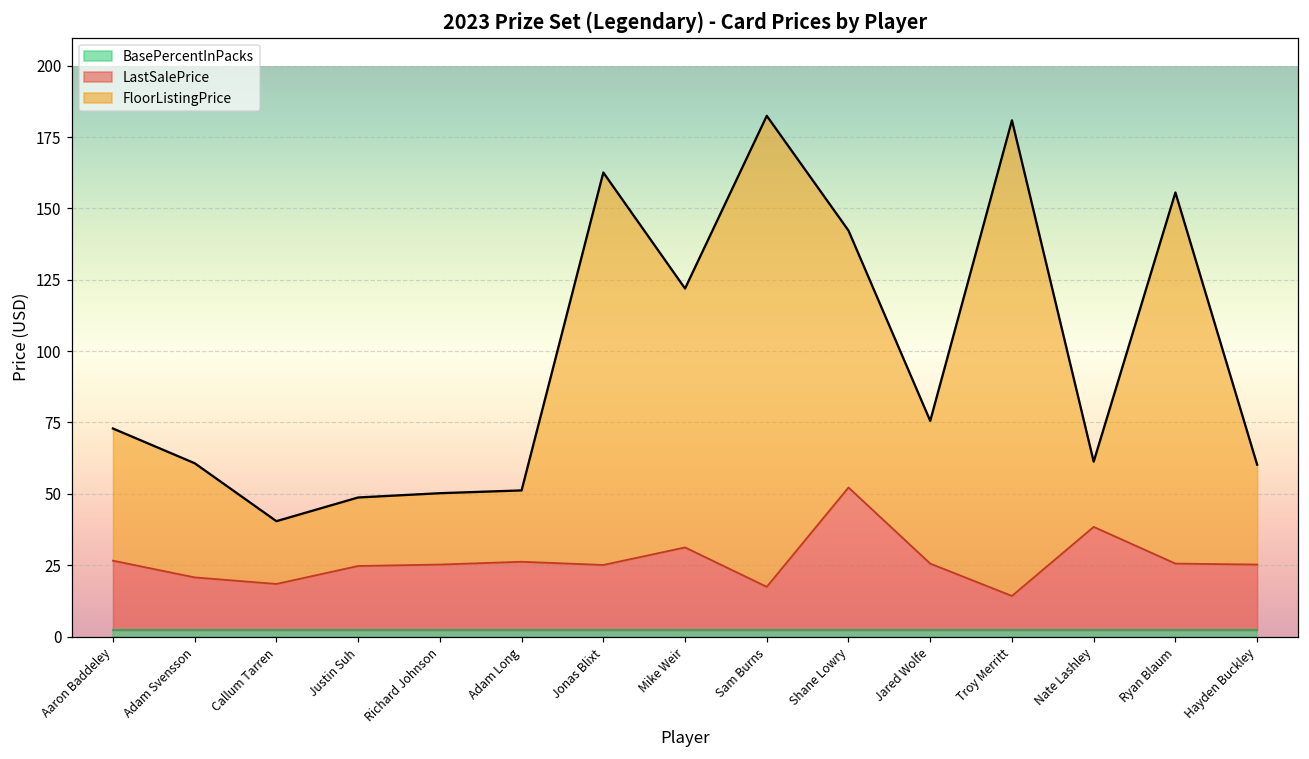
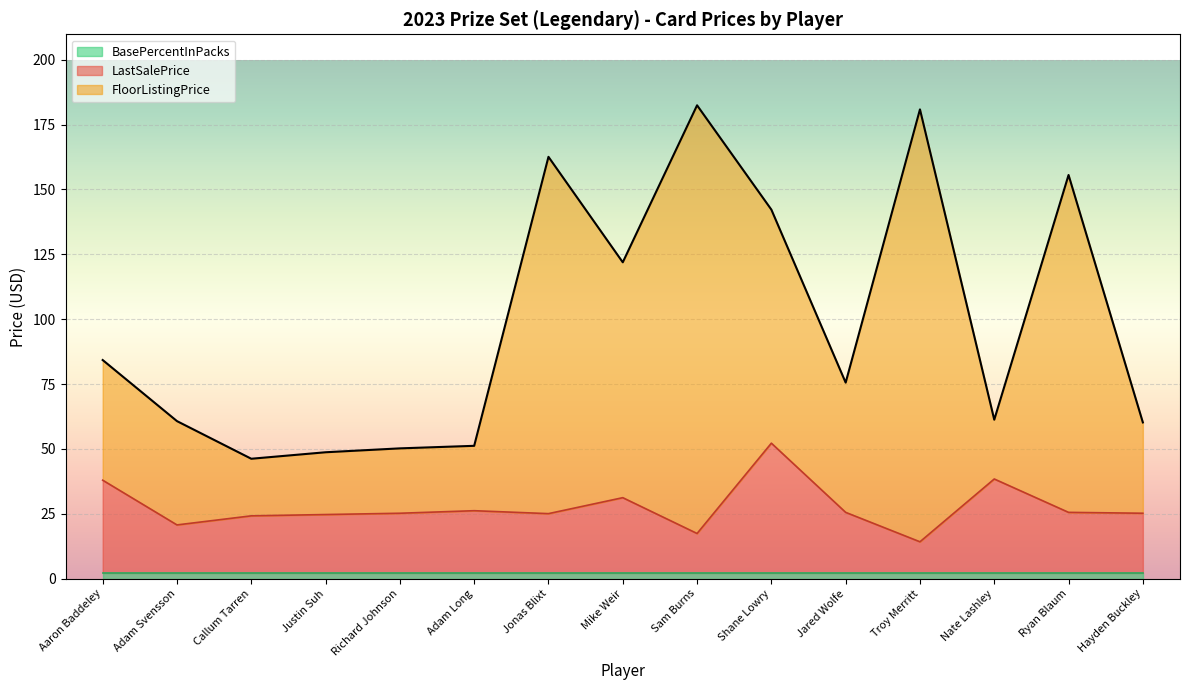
  {
    "FloorListingPrice": {
      "Aaron Baddeley": 46,
      "Adam Svensson": 61,
      "Callum Tarren": 22,
      "Justin Suh": 49,
      "Richard Johnson": 50,
      "Adam Long": 51,
      "Jonas Blixt": 163,
      "Mike Weir": 122,
      "Sam Burns": 182,
      "Shane Lowry": 142,
      "Jared Wolfe": 76,
      "Troy Merritt": 181,
      "Nate Lashley": 61,
      "Ryan Blaum": 156,
      "Hayden Buckley": 60
    },
    "LastSalePrice": {
-     "Aaron Baddeley": 27,
+     "Aaron Baddeley": 38,
      "Adam Svensson": 21,
-     "Callum Tarren": 18,
+     "Callum Tarren": 24,
      "Justin Suh": 25,
      "Richard Johnson": 25,
      "Adam Long": 26,
      "Jonas Blixt": 25,
      "Mike Weir": 31,
      "Sam Burns": 17,
      "Shane Lowry": 52,
      "Jared Wolfe": 26,
      "Troy Merritt": 14,
      "Nate Lashley": 38,
      "Ryan Blaum": 26,
      "Hayden Buckley": 25
    },
    "BasePercentInPacks": {
      "Aaron Baddeley": 2,
      "Adam Svensson": 2,
      "Callum Tarren": 2,
      "Justin Suh": 2,
      "Richard Johnson": 2,
      "Adam Long": 2,
      "Jonas Blixt": 2,
      "Mike Weir": 2,
      "Sam Burns": 2,
      "Shane Lowry": 2,
      "Jared Wolfe": 2,
      "Troy Merritt": 2,
      "Nate Lashley": 2,
      "Ryan Blaum": 2,
      "Hayden Buckley": 2
    }
  }
